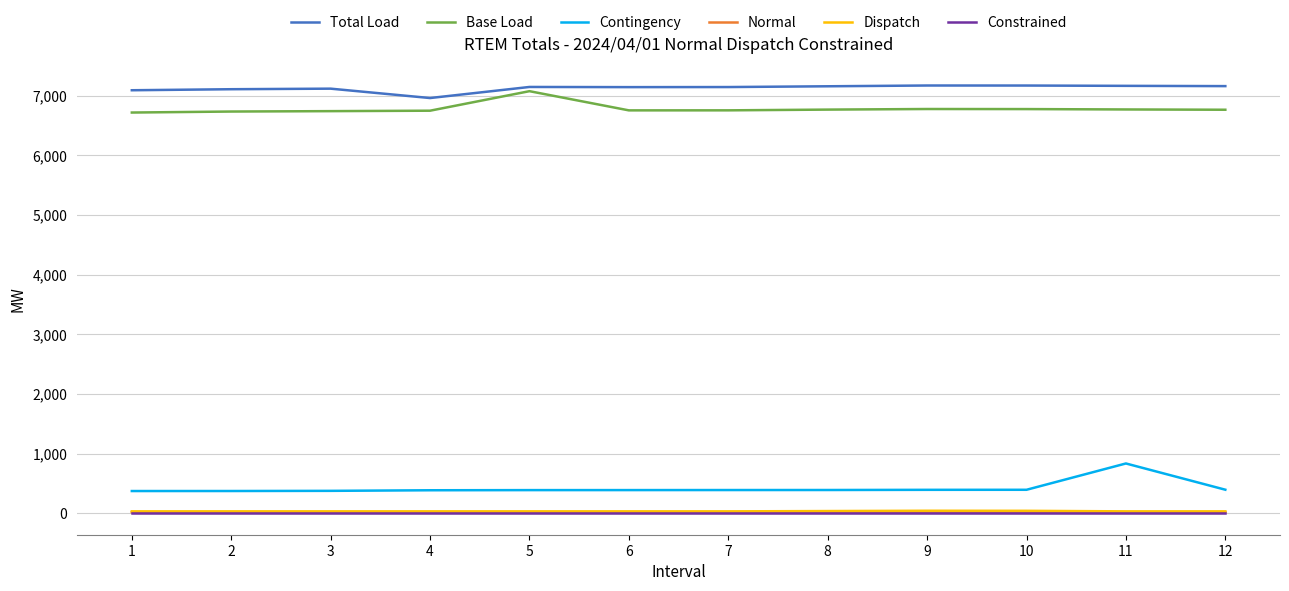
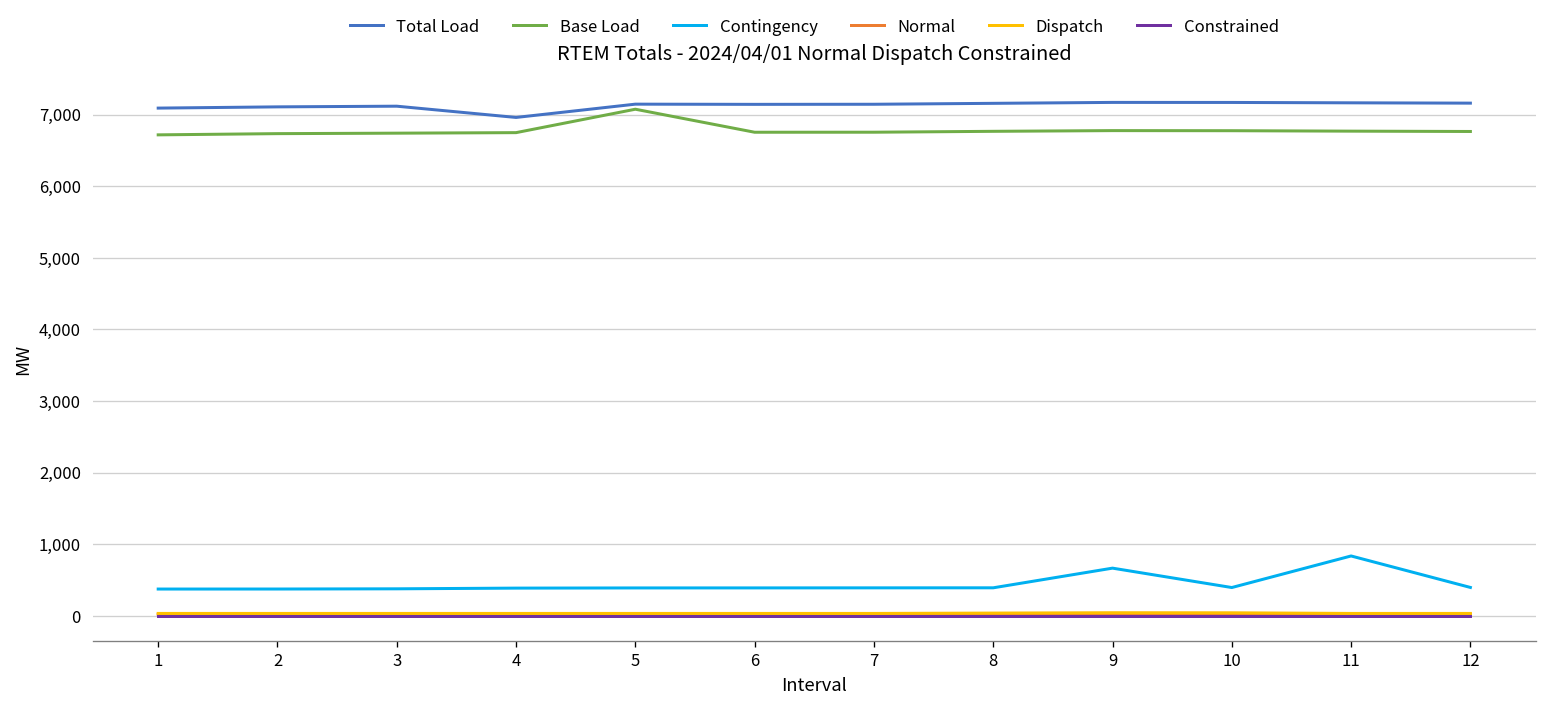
  {
    "Total Load": {
      "1": "7,100",
      "2": "7,100",
      "3": "7,100",
      "4": "7,000",
      "5": "7,100",
      "6": "7,100",
      "7": "7,100",
      "8": "7,200",
      "9": "7,200",
      "10": "7,200",
      "11": "7,200",
      "12": "7,200"
    },
    "Base Load": {
      "1": "6,700",
      "2": "6,700",
      "3": "6,700",
      "4": "6,700",
      "5": "7,100",
      "6": "6,800",
      "7": "6,800",
      "8": "6,800",
      "9": "6,800",
      "10": "6,800",
      "11": "6,800",
      "12": "6,800"
    },
    "Contingency": {
      "1": "400",
      "2": "400",
      "3": "400",
      "4": "400",
      "5": "400",
      "6": "400",
      "7": "400",
      "8": "400",
-     "9": "400",
+     "9": "700",
      "10": "400",
      "11": "800",
      "12": "400"
    }
  }
